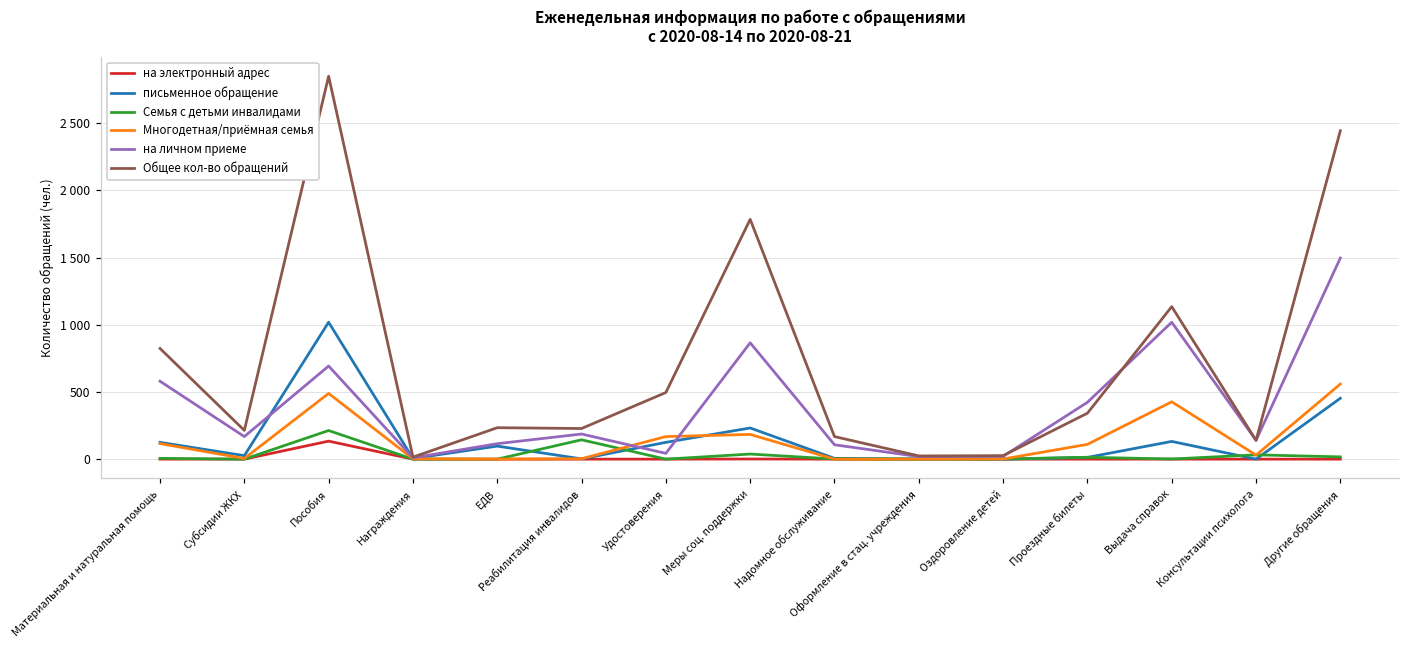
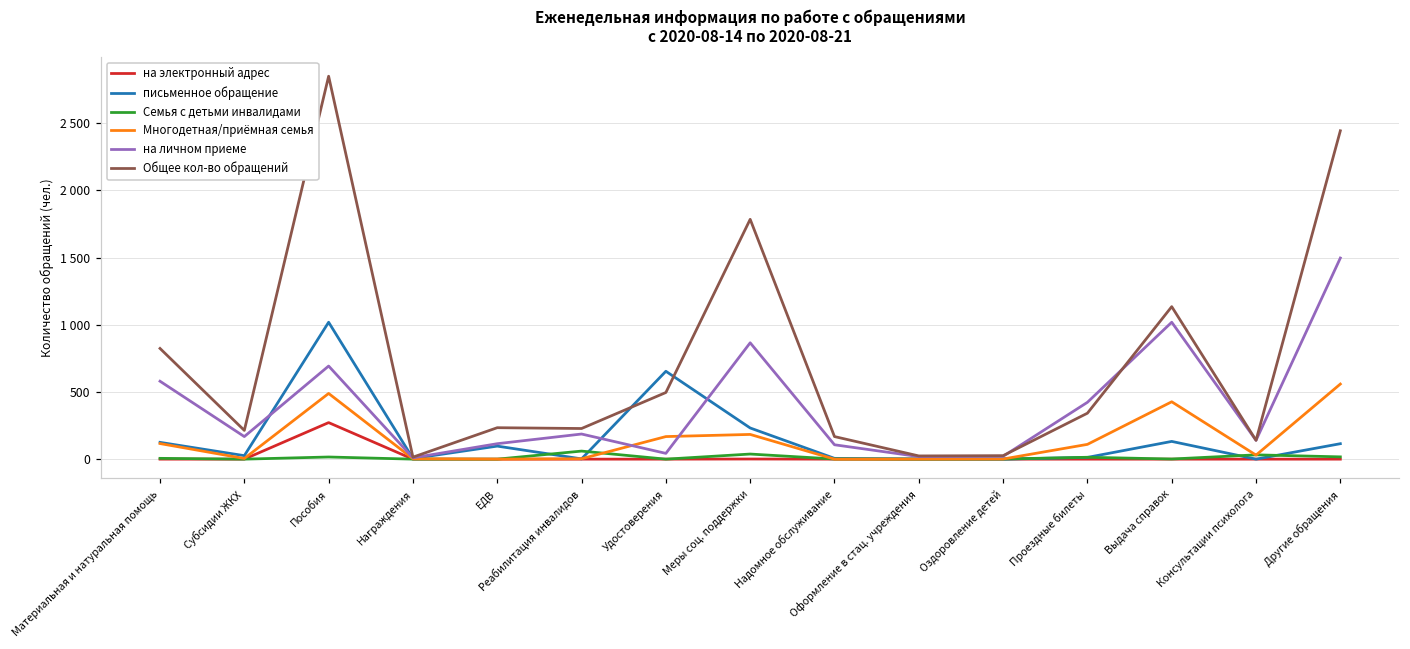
  {
    "на электронный адрес": {
-     "Пособия": 130,
+     "Пособия": 270,
      "Меры соц. поддержки": 0
    },
    "письменное обращение": {
      "Субсидии ЖКХ": 30,
      "Пособия": 1020,
-     "Удостоверения": 130,
+     "Удостоверения": 650,
      "Меры соц. поддержки": 230,
      "Выдача справок": 130,
-     "Другие обращения": 450
+     "Другие обращения": 120
    },
    "Семья с детьми инвалидами": {
-     "Пособия": 210,
-     "Реабилитация инвалидов": 140,
+     "Пособия": 20,
+     "Реабилитация инвалидов": 60,
      "Меры соц. поддержки": 40
    },
    "Многодетная/приёмная семья": {
      "Пособия": 490,
      "Удостоверения": 170,
      "Меры соц. поддержки": 180,
      "Проездные билеты": 110,
      "Выдача справок": 430,
      "Другие обращения": 560
    },
    "на личном приеме": {
      "Материальная и натуральная помощь": 580,
      "Субсидии ЖКХ": 170,
      "Пособия": 690,
      "Реабилитация инвалидов": 190,
      "Удостоверения": 40,
      "Меры соц. поддержки": 870,
      "Надомное обслуживание": 110,
      "Проездные билеты": 420,
      "Выдача справок": 1020,
      "Другие обращения": 1500
    },
    "Общее кол-во обращений": {
      "Материальная и натуральная помощь": 820,
      "Субсидии ЖКХ": 210,
      "Пособия": 2850,
      "ЕДВ": 230,
      "Реабилитация инвалидов": 230,
      "Удостоверения": 500,
      "Меры соц. поддержки": 1790,
      "Надомное обслуживание": 170,
      "Проездные билеты": 340,
      "Выдача справок": 1140,
      "Другие обращения": 2440
    }
  }
